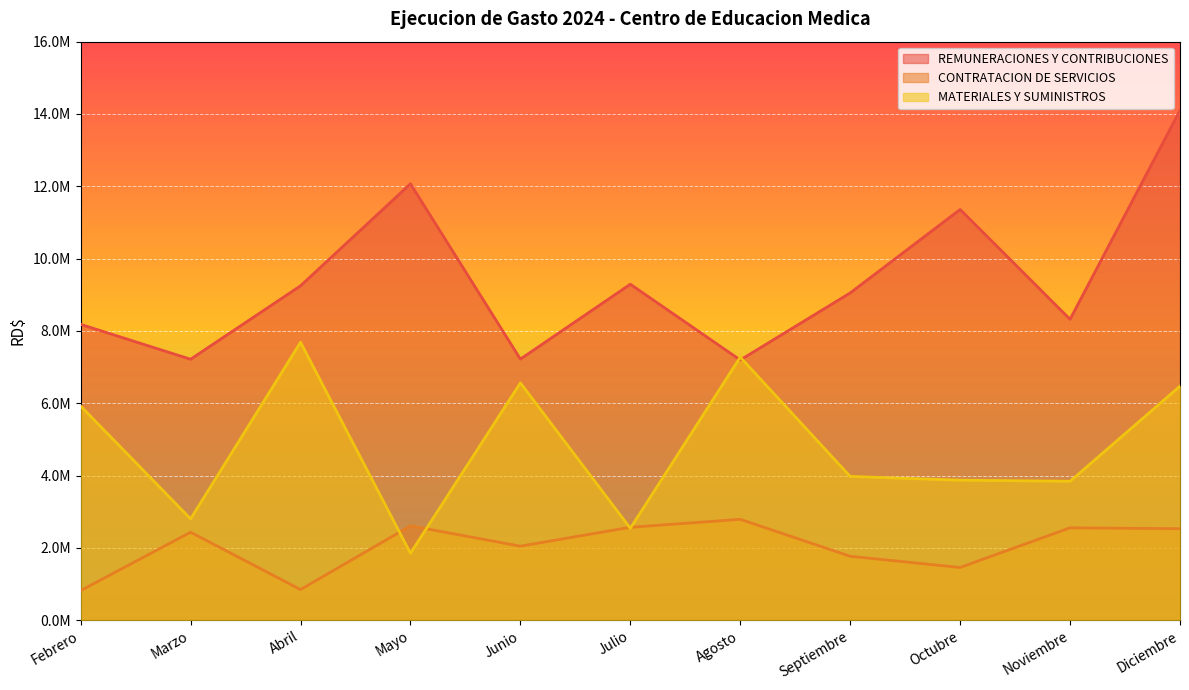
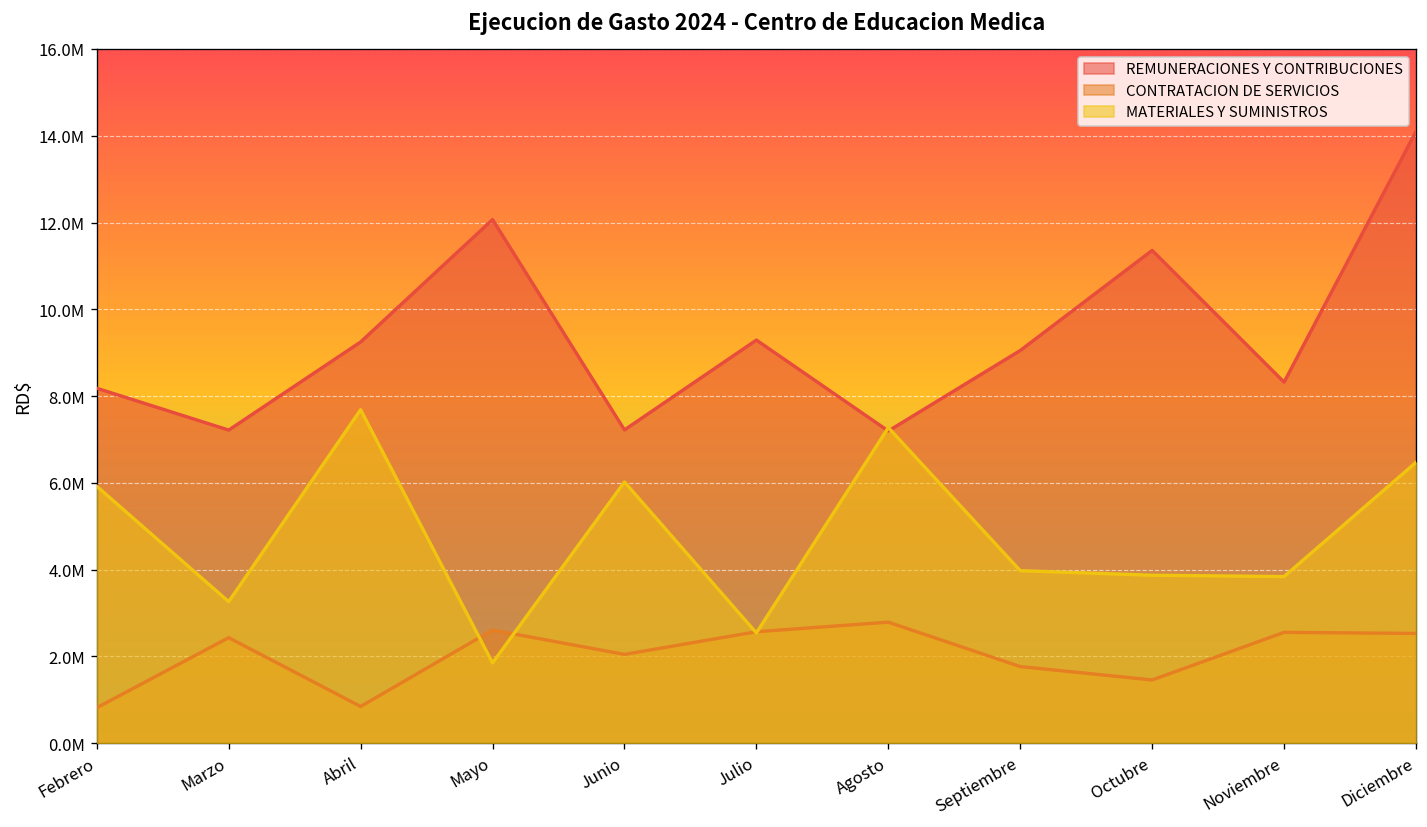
  {
    "MATERIALES Y SUMINISTROS": {
      "Febrero": 5900000,
-     "Marzo": 2800000,
+     "Marzo": 3300000,
      "Abril": 7700000,
      "Mayo": 1900000,
-     "Junio": 6600000,
+     "Junio": 6000000,
      "Agosto": 7300000,
      "Septiembre": 4000000,
      "Octubre": 3900000,
      "Noviembre": 3800000,
      "Diciembre": 6500000
    }
  }
